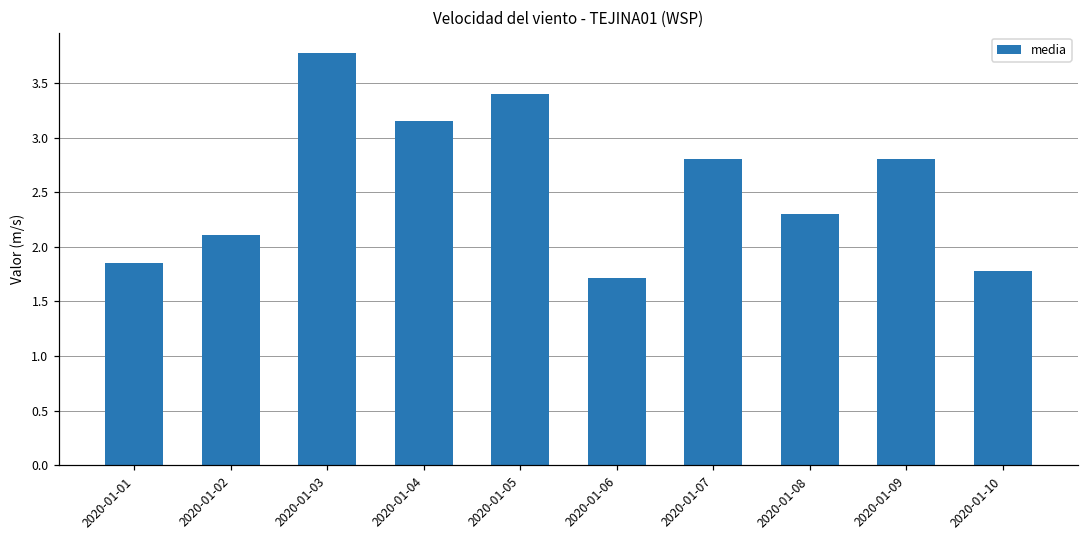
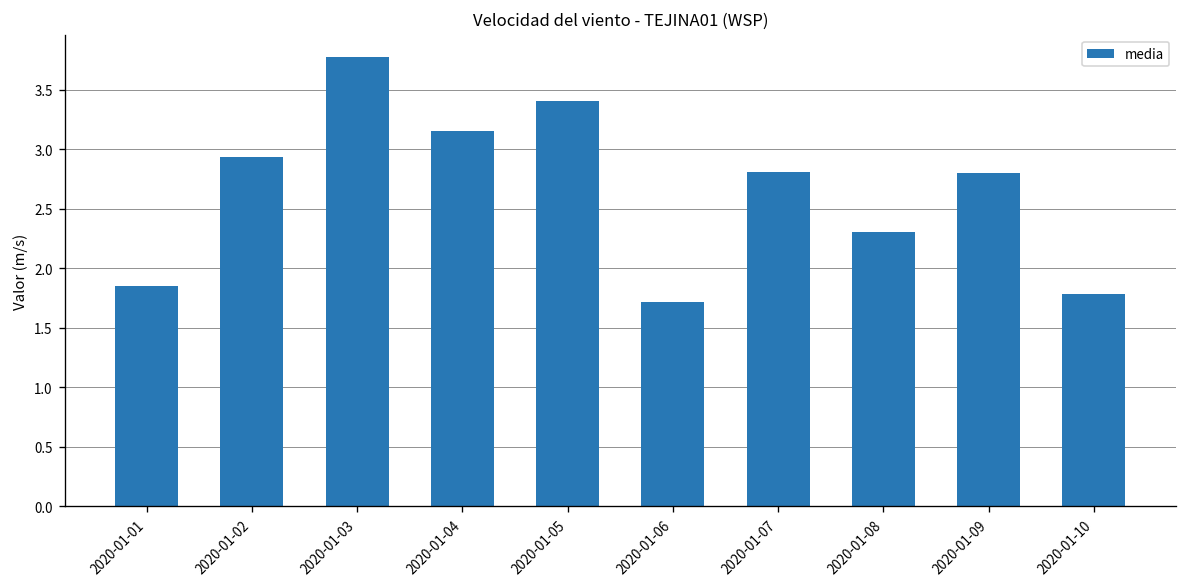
  {
    "2020-01-01": 1.9,
-   "2020-01-02": 2.1,
+   "2020-01-02": 2.9,
    "2020-01-03": 3.8,
    "2020-01-04": 3.1,
    "2020-01-05": 3.4,
    "2020-01-06": 1.7,
    "2020-01-07": 2.8,
    "2020-01-08": 2.3,
    "2020-01-09": 2.8,
    "2020-01-10": 1.8
  }
